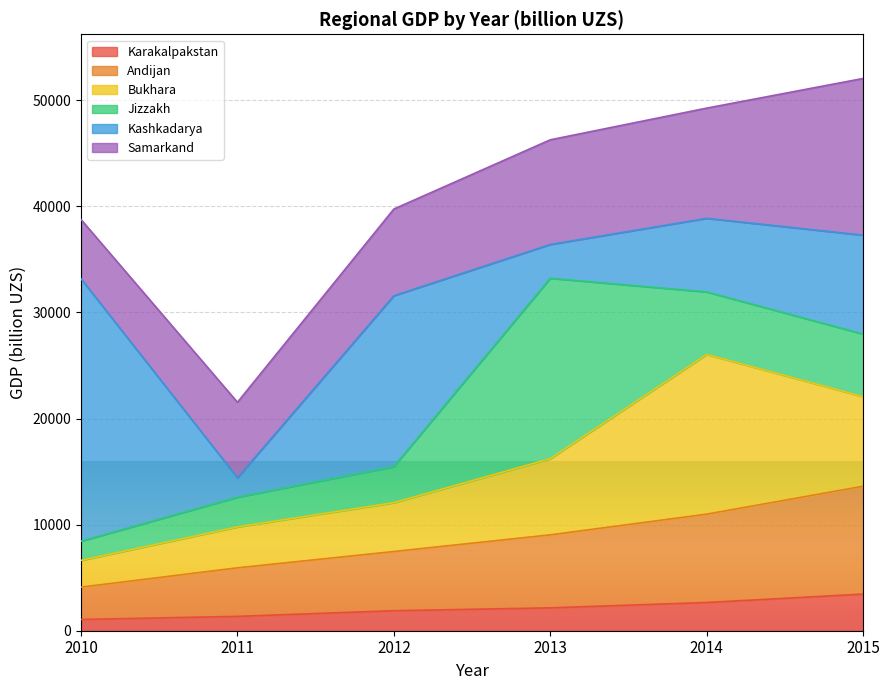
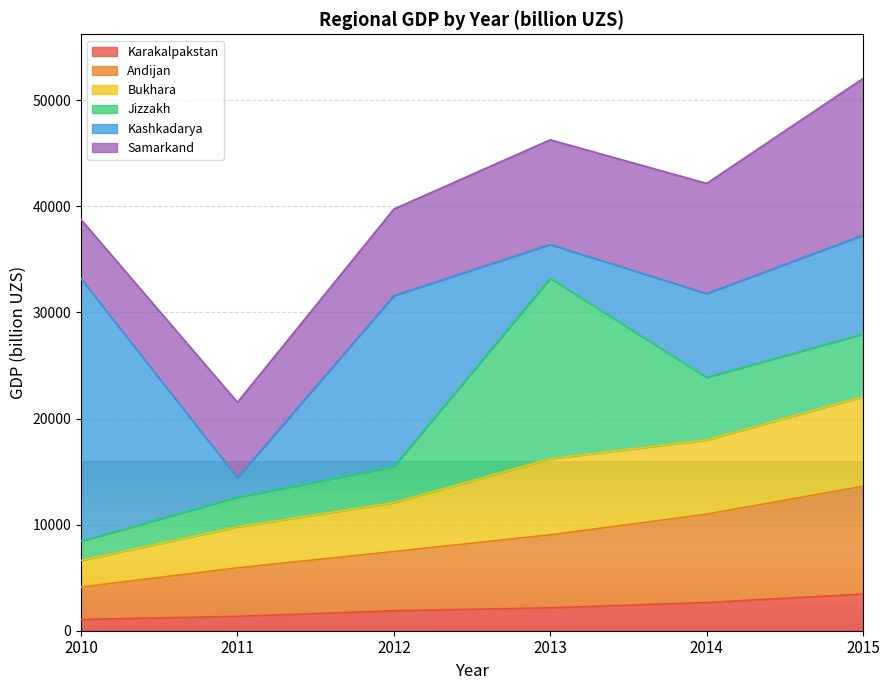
  {
    "Bukhara": {
      "2010": 2500,
      "2011": 3900,
      "2012": 4600,
      "2013": 7200,
-     "2014": 15000,
+     "2014": 7000,
      "2015": 8400
    },
    "Jizzakh": {
      "2010": 1800,
      "2011": 2800,
      "2012": 3400,
      "2013": 17000,
      "2014": 5900,
      "2015": 5900
    },
    "Kashkadarya": {
      "2010": 24700,
      "2011": 1800,
      "2012": 16100,
      "2013": 3200,
-     "2014": 6900,
+     "2014": 7900,
      "2015": 9300
    },
    "Samarkand": {
      "2010": 5600,
      "2011": 7100,
      "2012": 8200,
      "2013": 9900,
      "2014": 10400,
      "2015": 14800
    }
  }
